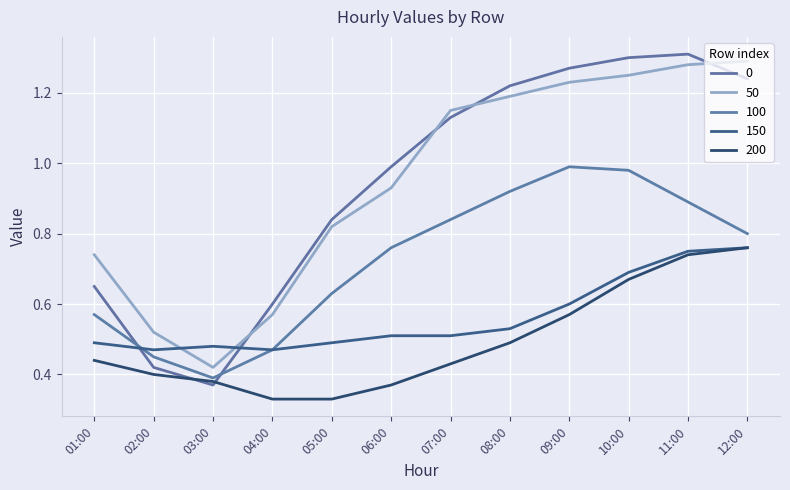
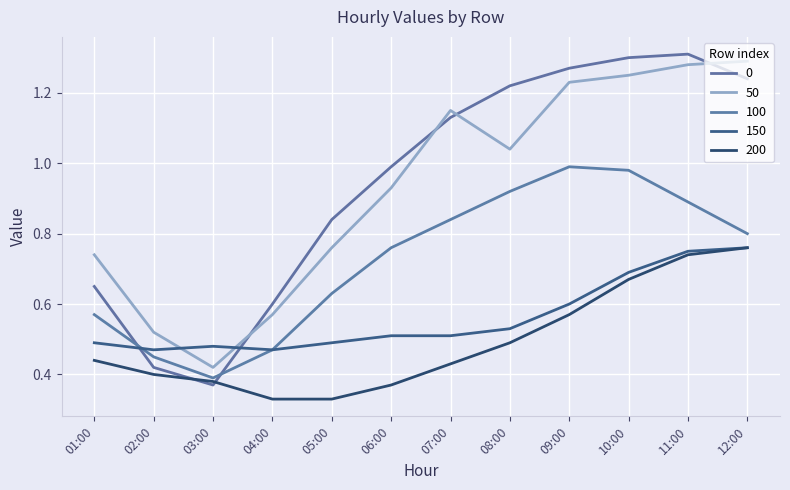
  {
    "50": {
      "01:00": 0.74,
      "02:00": 0.52,
      "03:00": 0.42,
      "04:00": 0.57,
-     "05:00": 0.82,
+     "05:00": 0.76,
      "06:00": 0.93,
      "07:00": 1.15,
-     "08:00": 1.19,
+     "08:00": 1.04,
      "09:00": 1.23,
      "10:00": 1.25,
      "11:00": 1.28
    }
  }
